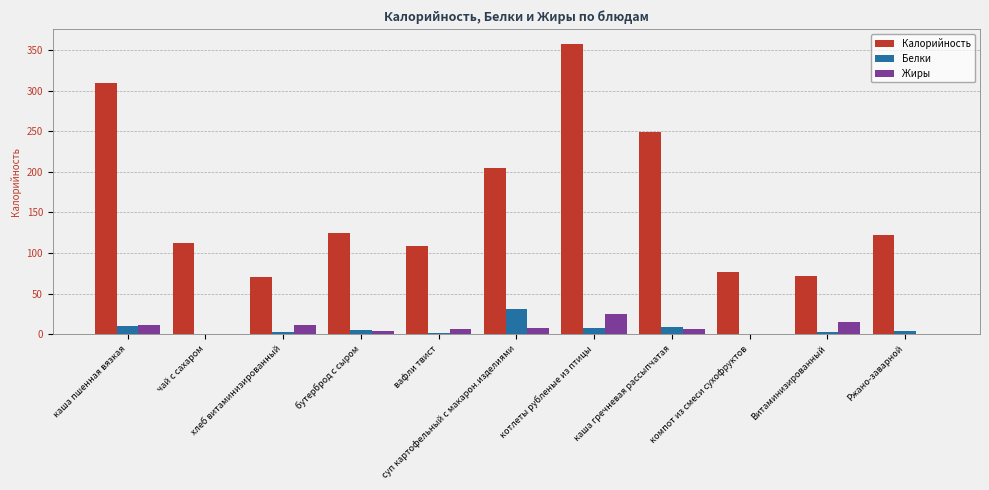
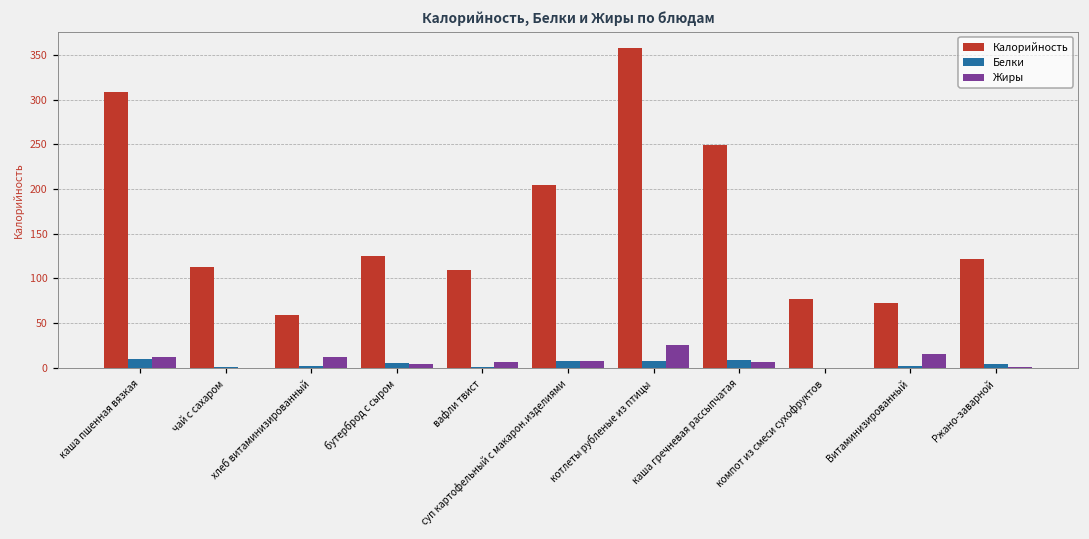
  {
    "Калорийность": {
      "каша пшенная вязкая": 310,
      "чай с сахаром": 110,
-     "хлеб витаминизированный": 70,
+     "хлеб витаминизированный": 60,
      "бутерброд с сыром": 130,
      "вафли твист": 110,
      "суп картофельный с макарон.изделиями": 210,
      "котлеты рубленые из птицы": 360,
      "каша гречневая рассыпчатая": 250,
      "компот из смеси сухофруктов": 80,
      "Витаминизированный": 70,
      "Ржано-заварной": 120
    },
    "Белки": {
      "каша пшенная вязкая": 10,
      "бутерброд с сыром": 10,
-     "суп картофельный с макарон.изделиями": 30,
+     "суп картофельный с макарон.изделиями": 10,
      "котлеты рубленые из птицы": 10,
      "каша гречневая рассыпчатая": 10,
      "компот из смеси сухофруктов": 0,
      "Ржано-заварной": 0
    },
    "Жиры": {
      "каша пшенная вязкая": 10,
      "чай с сахаром": 0,
      "хлеб витаминизированный": 10,
      "бутерброд с сыром": 0,
      "вафли твист": 10,
      "суп картофельный с макарон.изделиями": 10,
      "котлеты рубленые из птицы": 30,
      "каша гречневая рассыпчатая": 10,
      "компот из смеси сухофруктов": 0,
      "Витаминизированный": 20
    }
  }
